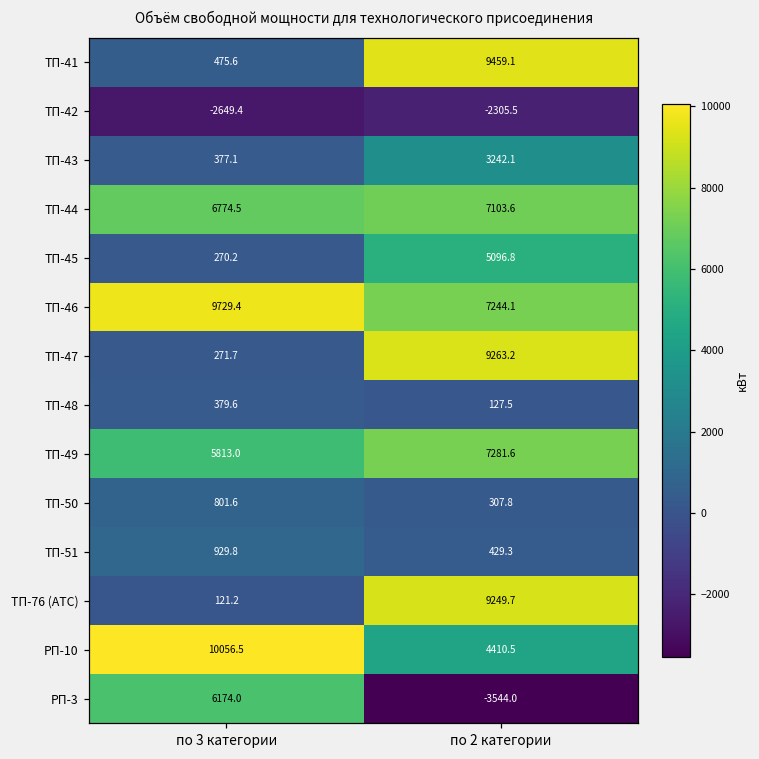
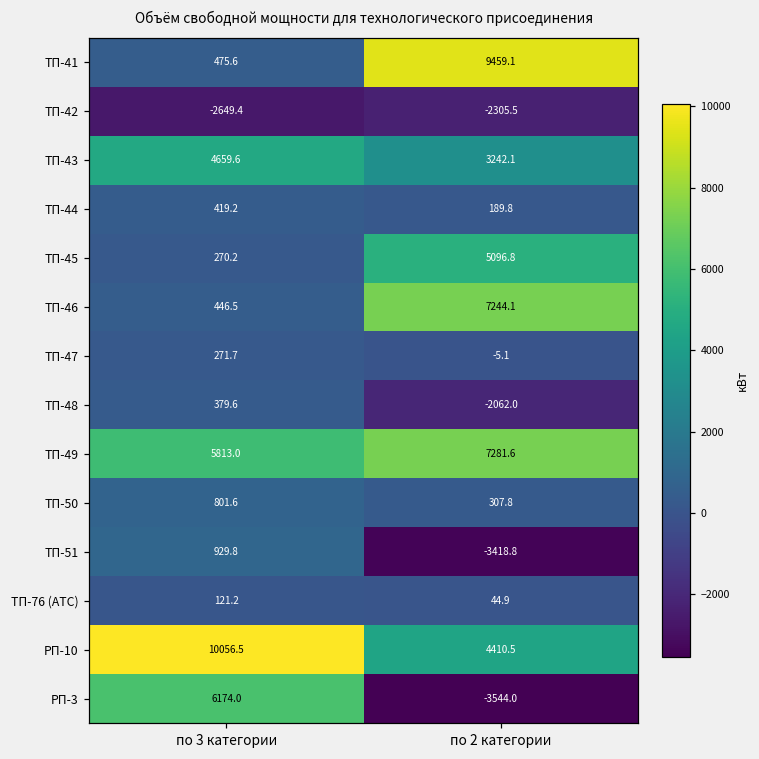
  {
    "ТП-41": {
      "по 3 категории": 475.6,
      "по 2 категории": 9459.1
    },
    "ТП-42": {
      "по 3 категории": -2649.4,
      "по 2 категории": -2305.5
    },
    "ТП-43": {
-     "по 3 категории": 377.1,
+     "по 3 категории": 4659.6,
      "по 2 категории": 3242.1
    },
    "ТП-44": {
-     "по 3 категории": 6774.5,
-     "по 2 категории": 7103.6
+     "по 3 категории": 419.2,
+     "по 2 категории": 189.8
    },
    "ТП-45": {
      "по 3 категории": 270.2,
      "по 2 категории": 5096.8
    },
    "ТП-46": {
-     "по 3 категории": 9729.4,
+     "по 3 категории": 446.5,
      "по 2 категории": 7244.1
    },
    "ТП-47": {
      "по 3 категории": 271.7,
-     "по 2 категории": 9263.2
+     "по 2 категории": -5.1
    },
    "ТП-48": {
      "по 3 категории": 379.6,
-     "по 2 категории": 127.5
+     "по 2 категории": -2062.0
    },
    "ТП-49": {
      "по 3 категории": 5813.0,
      "по 2 категории": 7281.6
    },
    "ТП-50": {
      "по 3 категории": 801.6,
      "по 2 категории": 307.8
    },
    "ТП-51": {
      "по 3 категории": 929.8,
-     "по 2 категории": 429.3
+     "по 2 категории": -3418.8
    },
    "ТП-76 (АТС)": {
      "по 3 категории": 121.2,
-     "по 2 категории": 9249.7
+     "по 2 категории": 44.9
    },
    "РП-10": {
      "по 3 категории": 10056.5,
      "по 2 категории": 4410.5
    },
    "РП-3": {
      "по 3 категории": 6174.0,
      "по 2 категории": -3544.0
    }
  }
